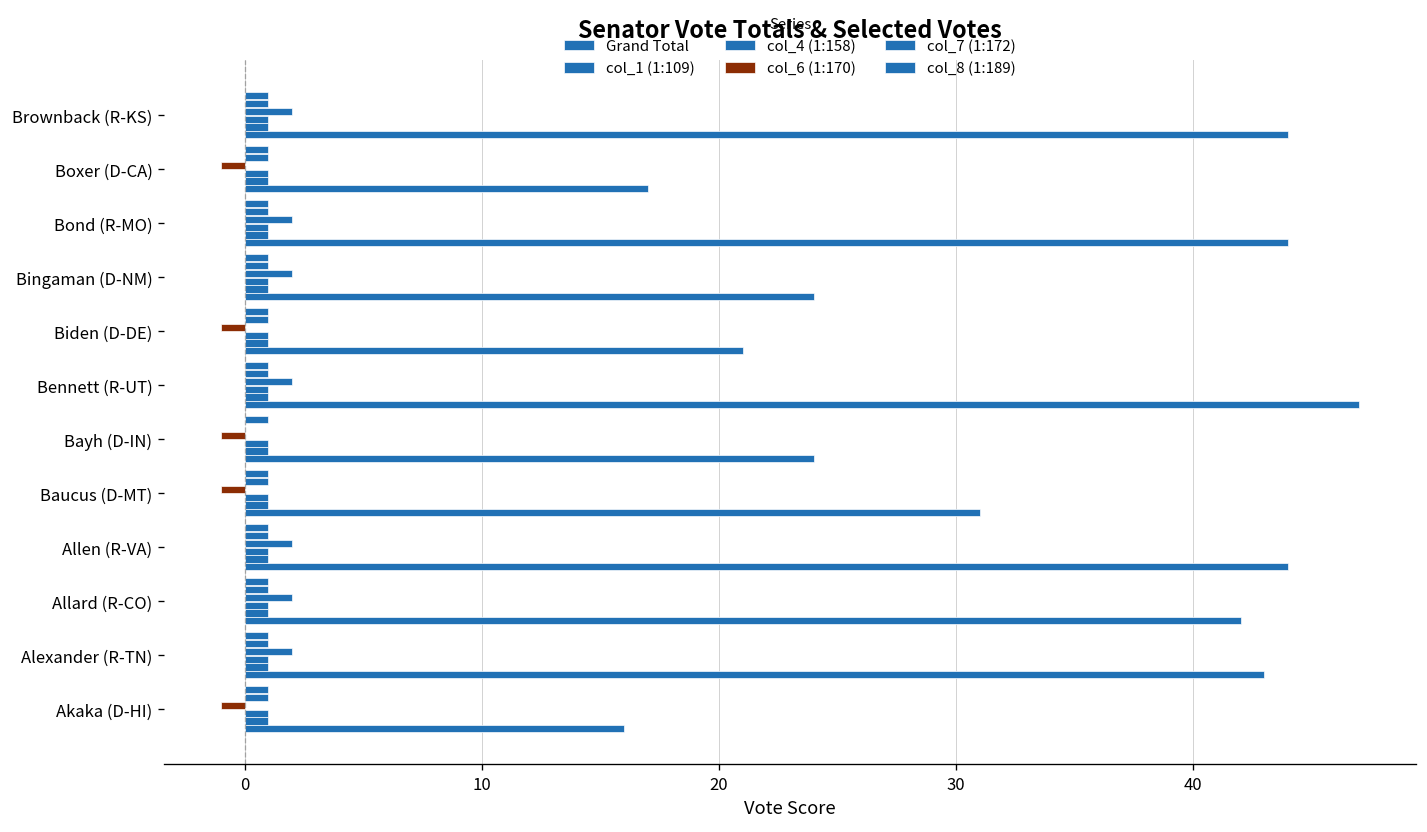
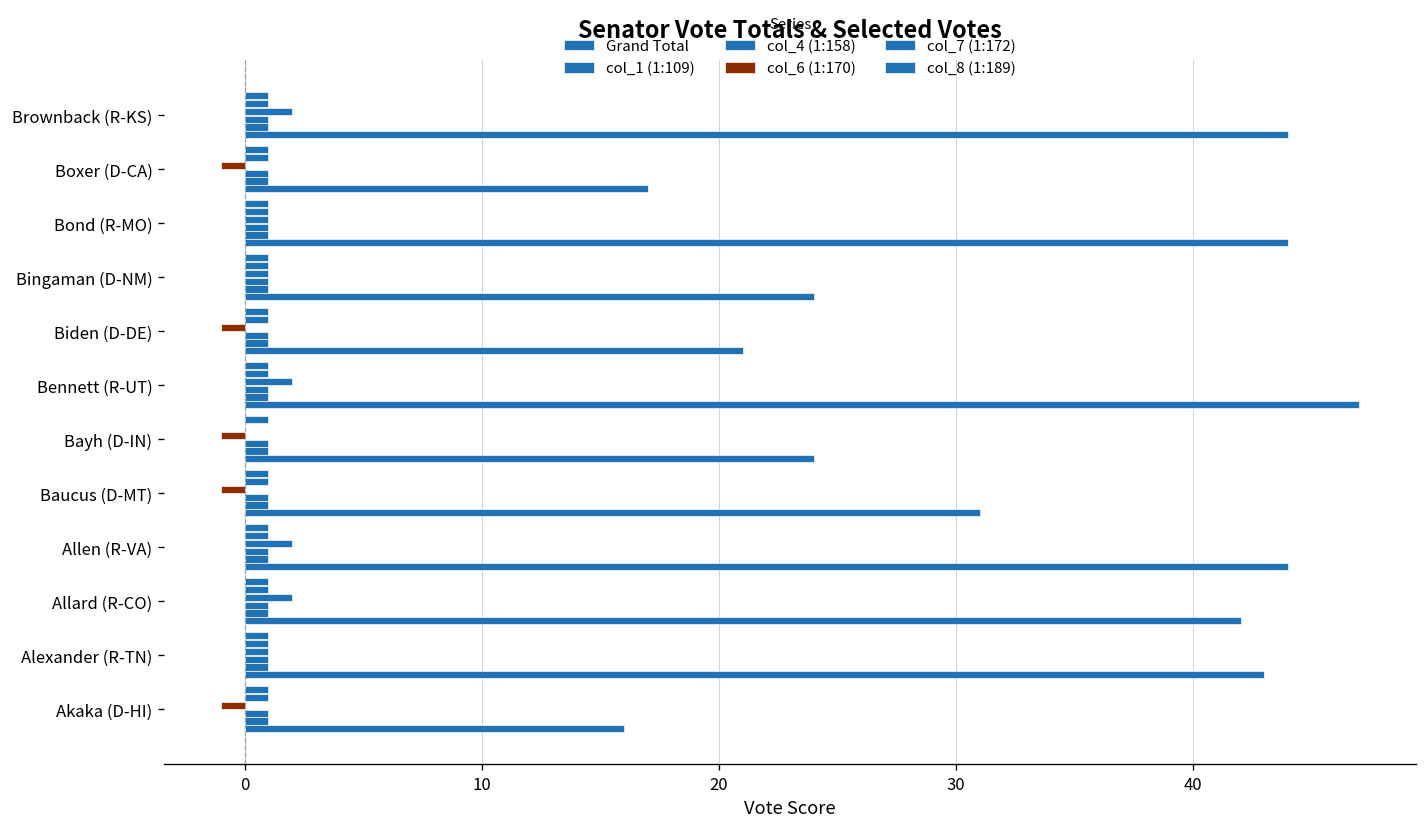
  {
    "col_6 (1:170)": {
      "Brownback (R-KS)": 2,
      "Boxer (D-CA)": -1,
-     "Bond (R-MO)": 2,
-     "Bingaman (D-NM)": 2,
+     "Bond (R-MO)": 1,
+     "Bingaman (D-NM)": 1,
      "Biden (D-DE)": -1,
      "Bennett (R-UT)": 2,
      "Bayh (D-IN)": -1,
      "Baucus (D-MT)": -1,
      "Allen (R-VA)": 2,
      "Allard (R-CO)": 2,
-     "Alexander (R-TN)": 2,
+     "Alexander (R-TN)": 1,
      "Akaka (D-HI)": -1
    }
  }
